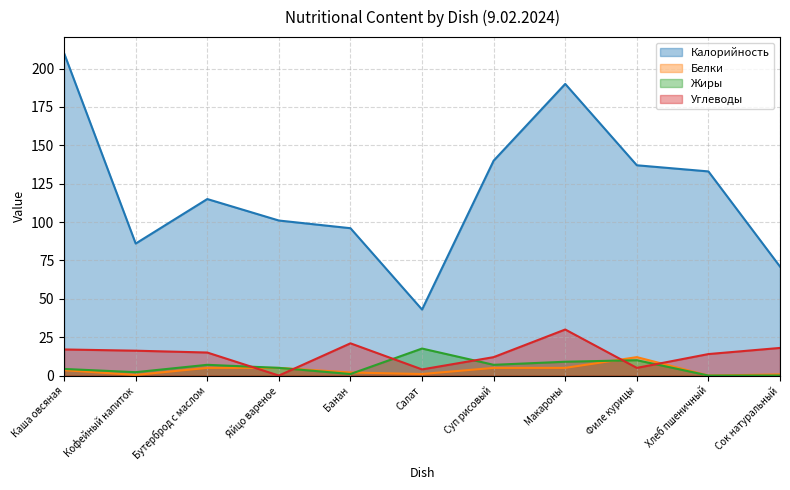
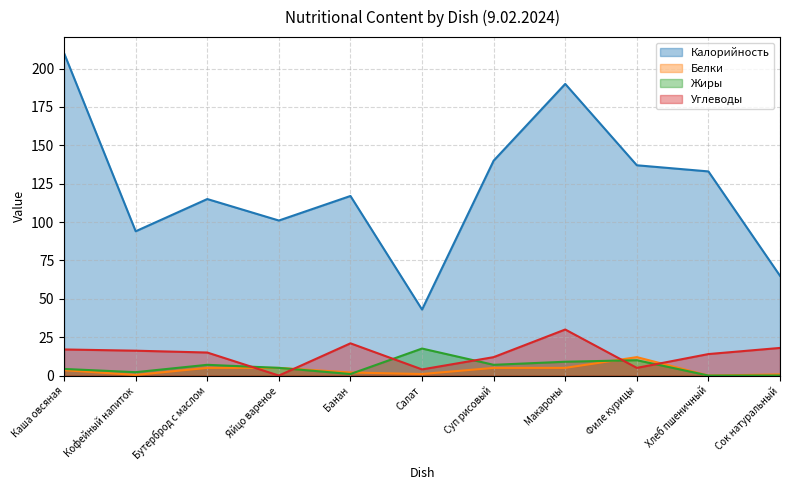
  {
    "Калорийность": {
      "Каша овсяная": 210,
-     "Кофейный напиток": 86,
+     "Кофейный напиток": 94,
      "Бутерброд с маслом": 115,
      "Яйцо вареное": 101,
-     "Банан": 96,
+     "Банан": 117,
      "Салат": 43,
      "Суп рисовый": 140,
      "Макароны": 190,
      "Филе курицы": 137,
      "Хлеб пшеничный": 133,
-     "Сок натуральный": 71
+     "Сок натуральный": 65
    },
    "Жиры": {
      "Кофейный напиток": 2,
      "Бутерброд с маслом": 7,
      "Салат": 18,
      "Суп рисовый": 7,
      "Макароны": 9,
      "Филе курицы": 10
    }
  }
